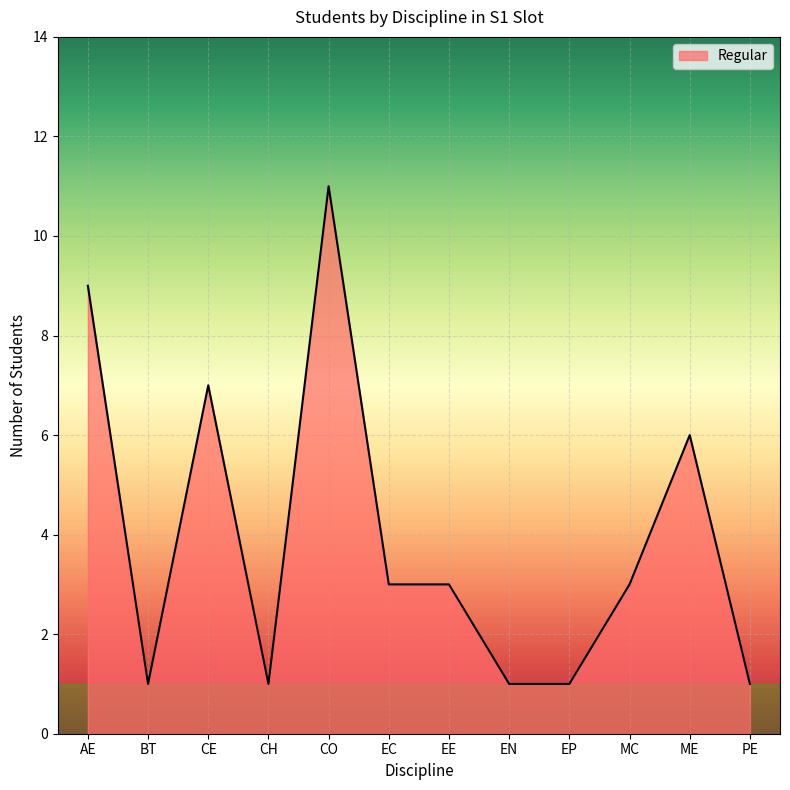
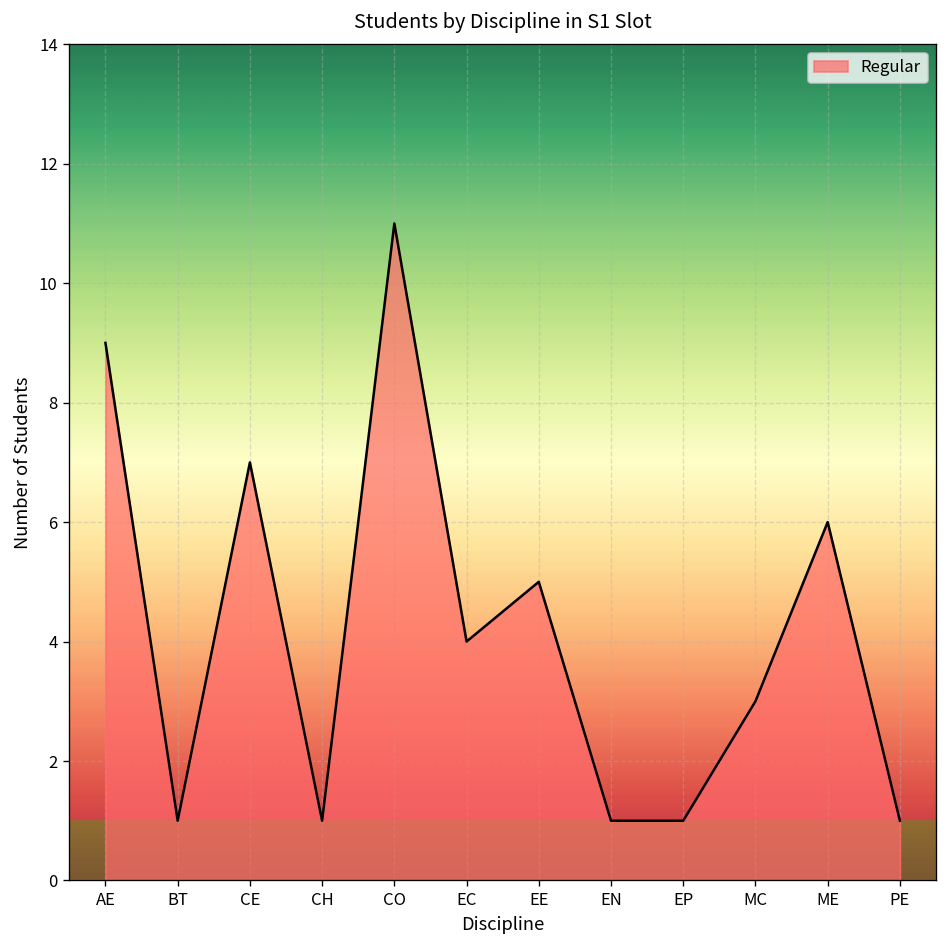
  {
    "AE": 9,
    "BT": 1,
    "CE": 7,
    "CH": 1,
    "CO": 11,
-   "EC": 3,
-   "EE": 3,
+   "EC": 4,
+   "EE": 5,
    "EN": 1,
    "EP": 1,
    "MC": 3,
    "ME": 6,
    "PE": 1
  }
